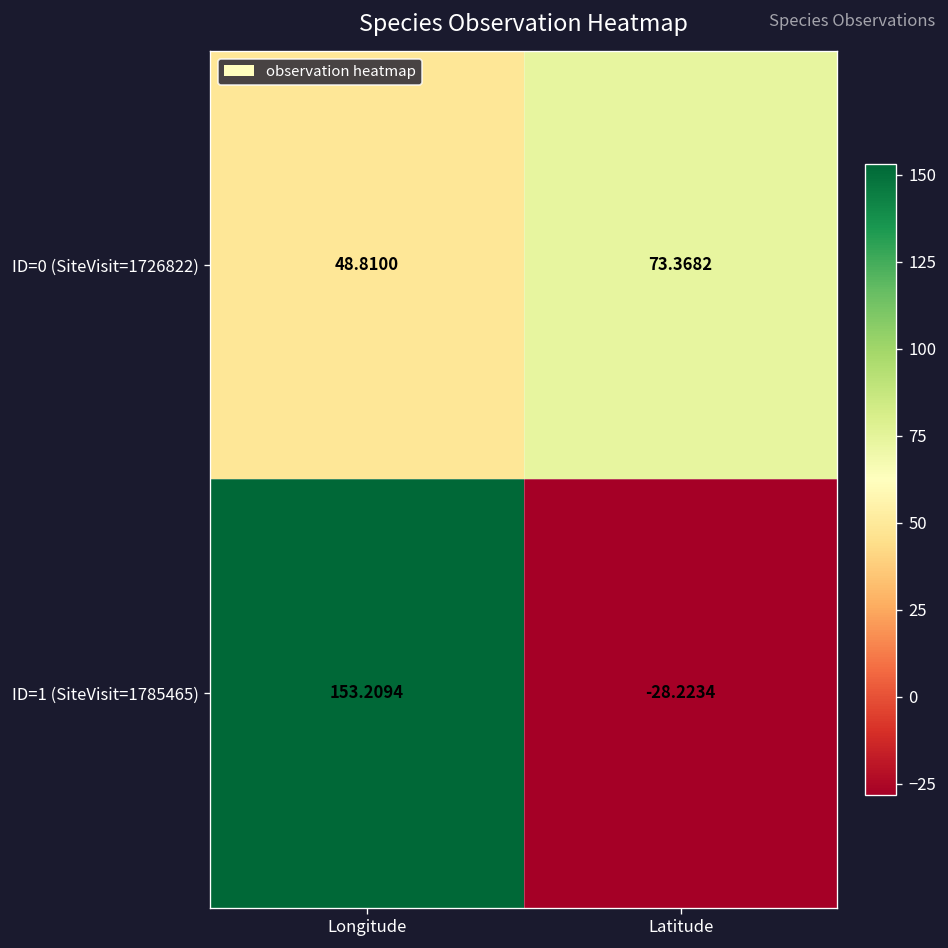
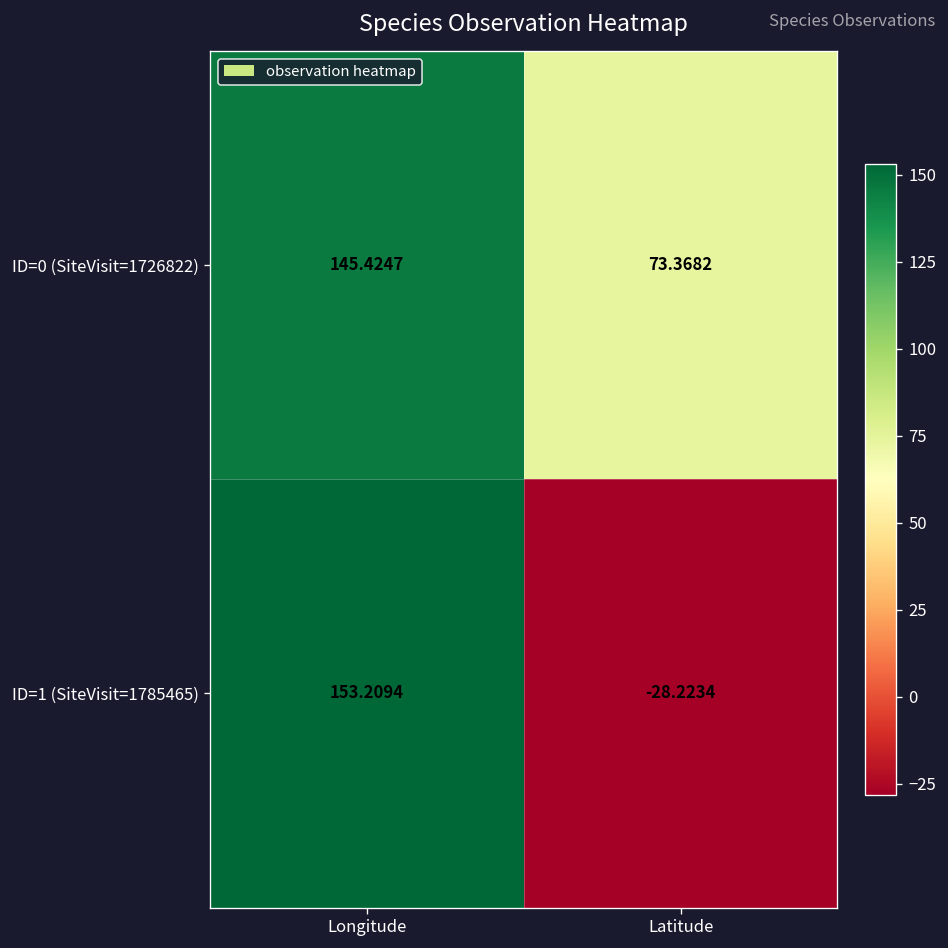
  {
    "ID=0 (SiteVisit=1726822)": {
-     "Longitude": 48.8100,
+     "Longitude": 145.4247,
      "Latitude": 73.3682
    },
    "ID=1 (SiteVisit=1785465)": {
      "Longitude": 153.2094,
      "Latitude": -28.2234
    }
  }
